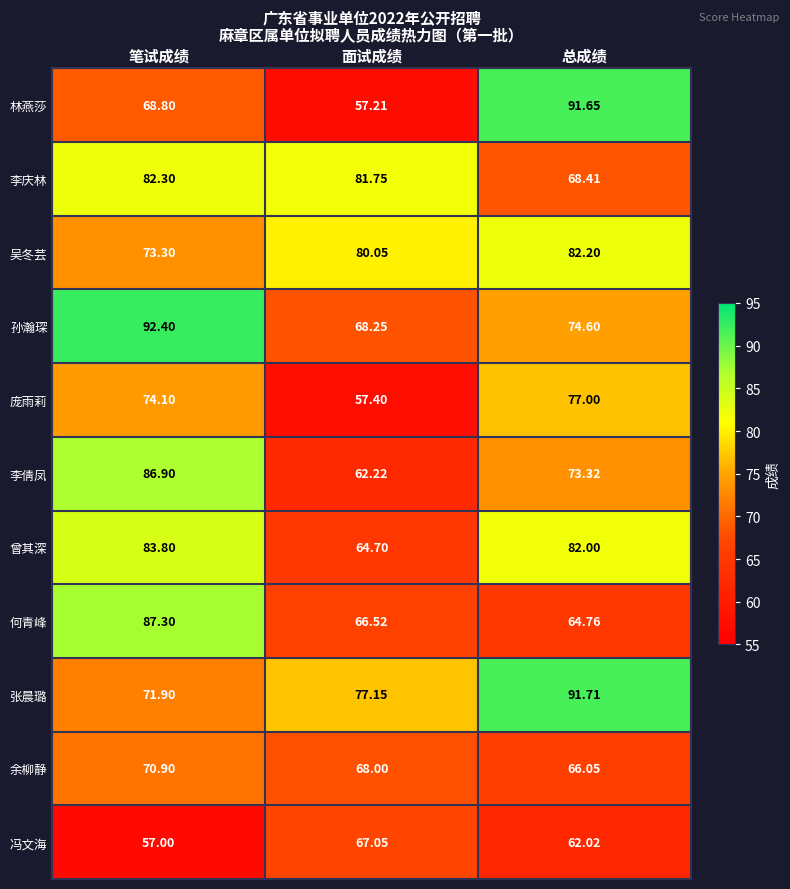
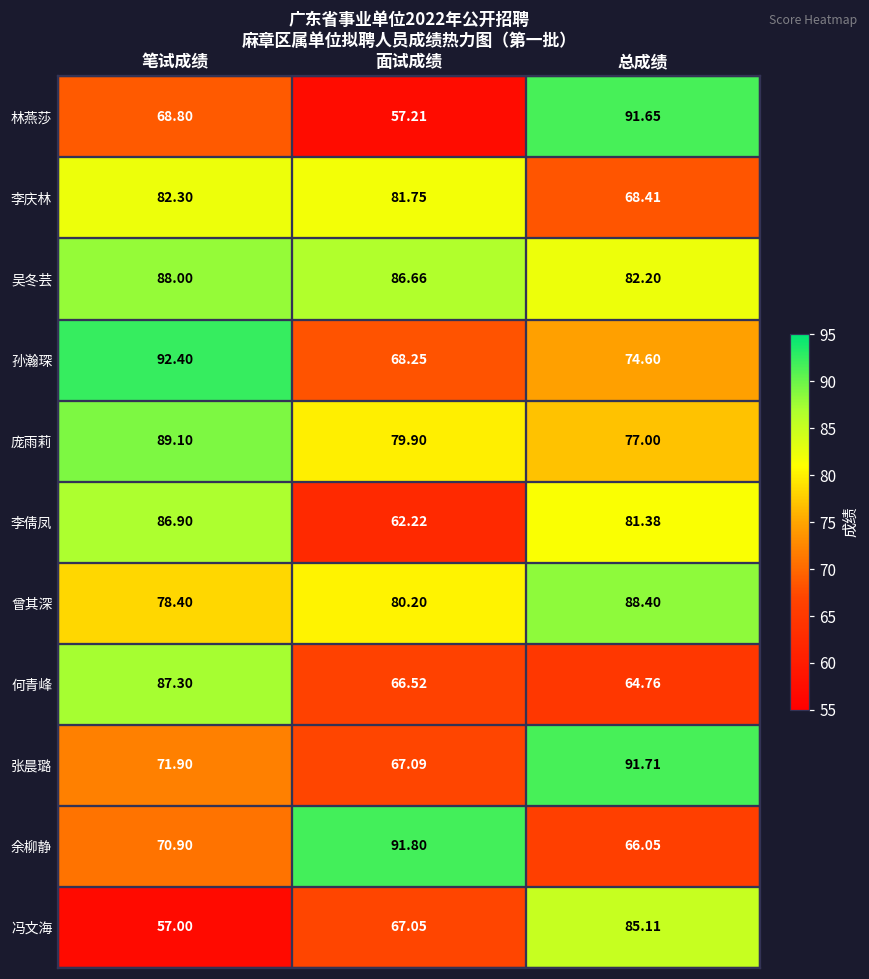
  {
    "林燕莎": {
      "笔试成绩": 68.80,
      "面试成绩": 57.21,
      "总成绩": 91.65
    },
    "李庆林": {
      "笔试成绩": 82.30,
      "面试成绩": 81.75,
      "总成绩": 68.41
    },
    "吴冬芸": {
-     "笔试成绩": 73.30,
-     "面试成绩": 80.05,
+     "笔试成绩": 88.00,
+     "面试成绩": 86.66,
      "总成绩": 82.20
    },
    "孙瀚琛": {
      "笔试成绩": 92.40,
      "面试成绩": 68.25,
      "总成绩": 74.60
    },
    "庞雨莉": {
-     "笔试成绩": 74.10,
-     "面试成绩": 57.40,
+     "笔试成绩": 89.10,
+     "面试成绩": 79.90,
      "总成绩": 77.00
    },
    "李倩凤": {
      "笔试成绩": 86.90,
      "面试成绩": 62.22,
-     "总成绩": 73.32
+     "总成绩": 81.38
    },
    "曾其深": {
-     "笔试成绩": 83.80,
-     "面试成绩": 64.70,
-     "总成绩": 82.00
+     "笔试成绩": 78.40,
+     "面试成绩": 80.20,
+     "总成绩": 88.40
    },
    "何青峰": {
      "笔试成绩": 87.30,
      "面试成绩": 66.52,
      "总成绩": 64.76
    },
    "张晨璐": {
      "笔试成绩": 71.90,
-     "面试成绩": 77.15,
+     "面试成绩": 67.09,
      "总成绩": 91.71
    },
    "余柳静": {
      "笔试成绩": 70.90,
-     "面试成绩": 68.00,
+     "面试成绩": 91.80,
      "总成绩": 66.05
    },
    "冯文海": {
      "笔试成绩": 57.00,
      "面试成绩": 67.05,
-     "总成绩": 62.02
+     "总成绩": 85.11
    }
  }
